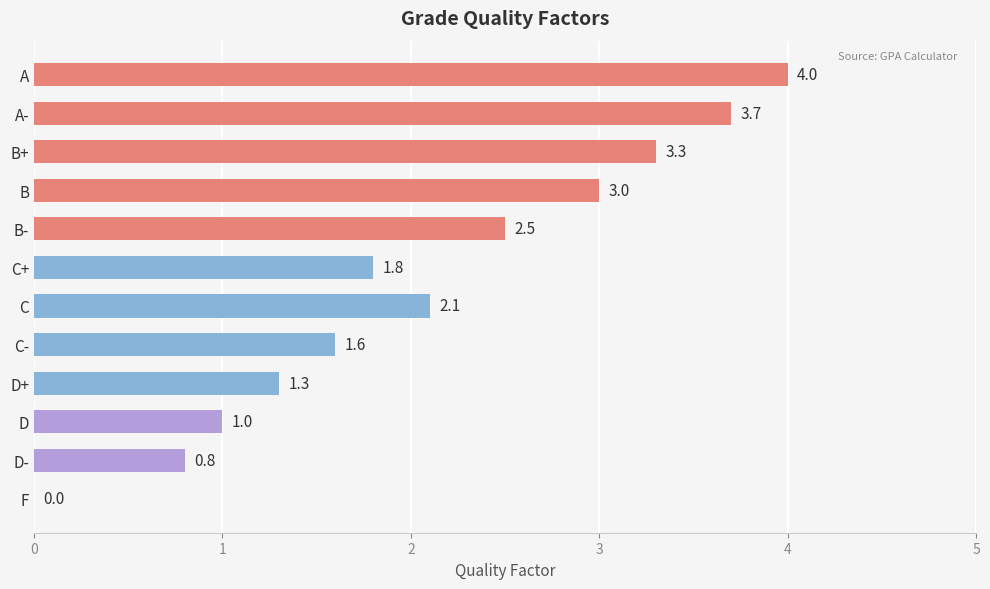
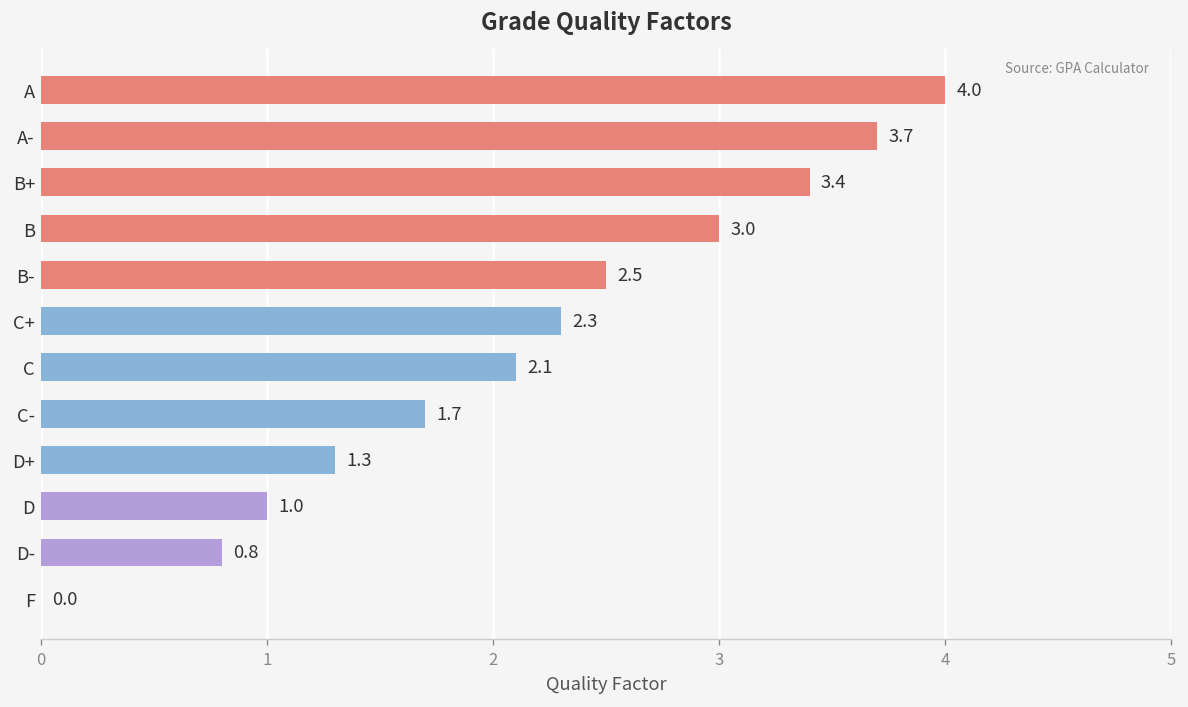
  {
    "A": 4.0,
    "A-": 3.7,
-   "B+": 3.3,
+   "B+": 3.4,
    "B": 3.0,
    "B-": 2.5,
-   "C+": 1.8,
+   "C+": 2.3,
    "C": 2.1,
-   "C-": 1.6,
+   "C-": 1.7,
    "D+": 1.3,
    "D": 1.0,
    "D-": 0.8,
    "F": 0.0
  }
